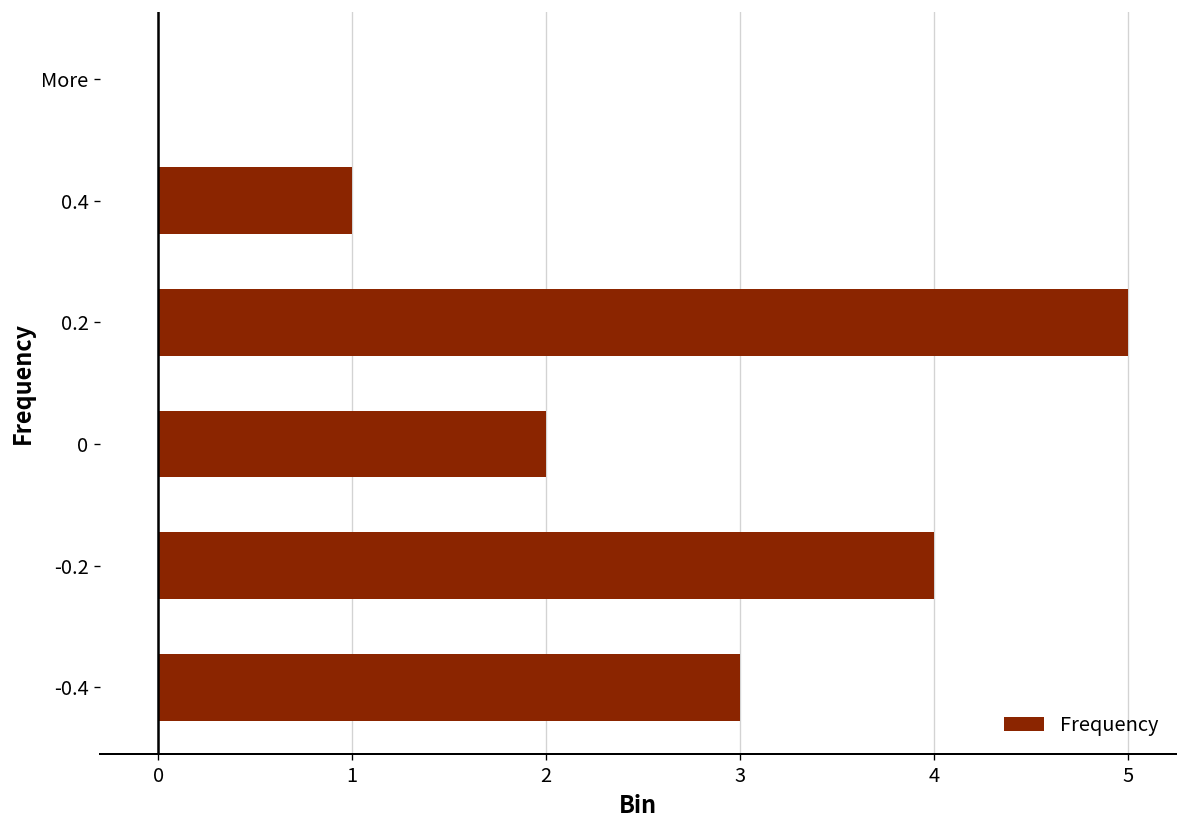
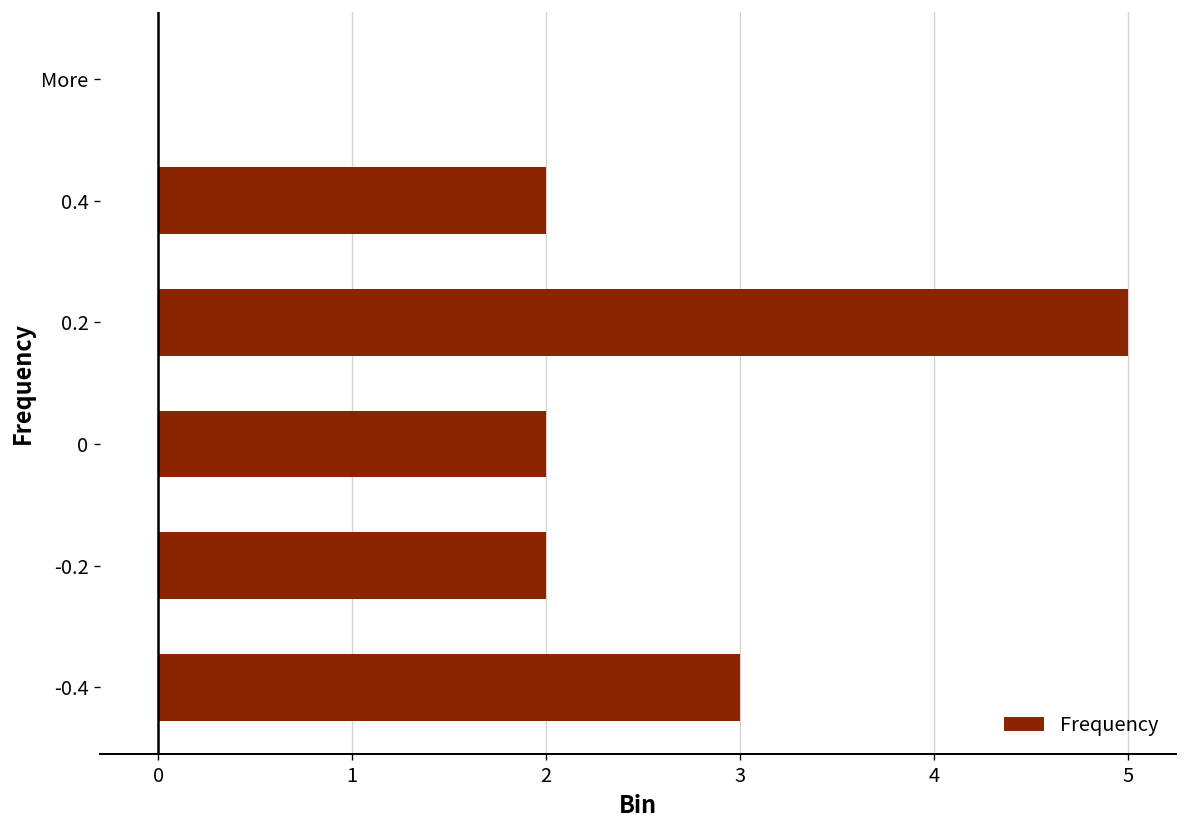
  {
    "More": 0,
-   "0.4": 1,
+   "0.4": 2,
    "0.2": 5,
    "0": 2,
-   "-0.2": 4,
+   "-0.2": 2,
    "-0.4": 3
  }
